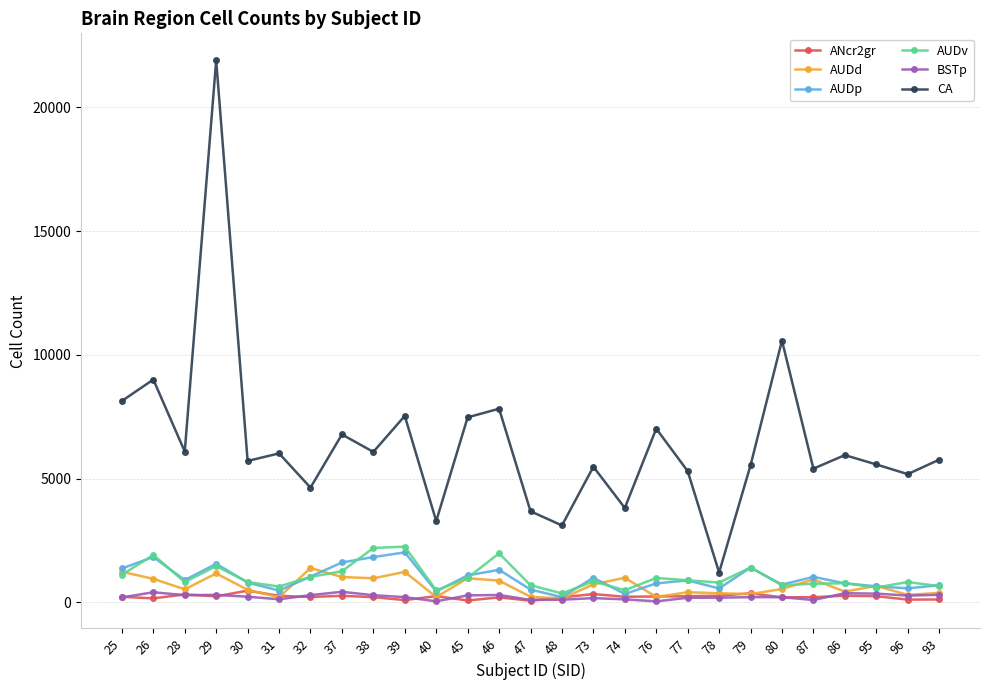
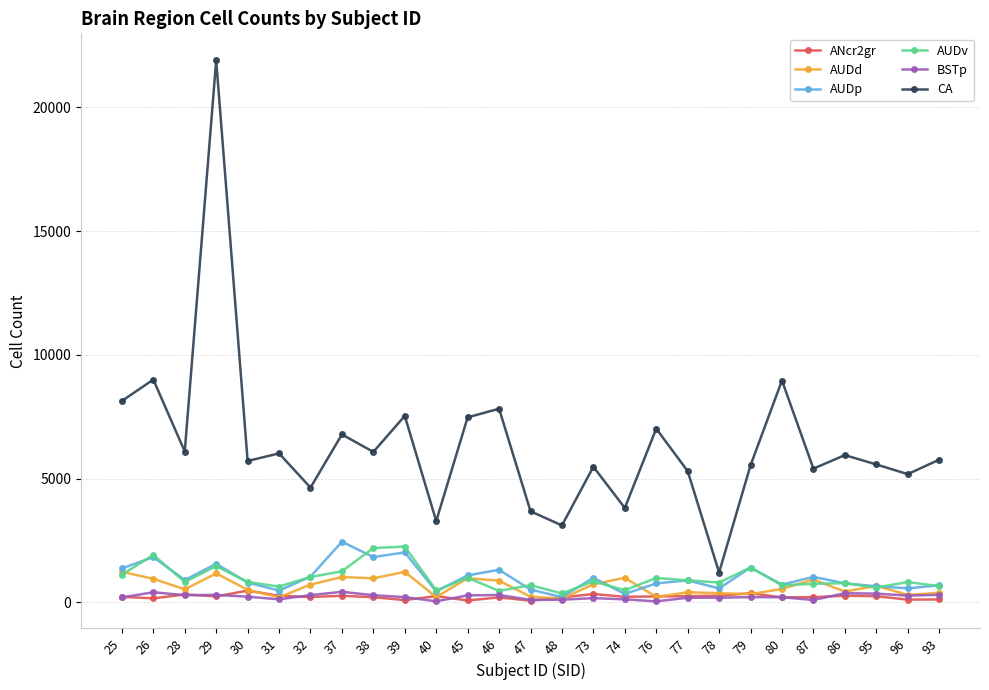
  {
    "ANcr2gr": {
      "26": 200,
      "37": 300,
      "39": 100,
      "45": 100,
      "73": 300,
      "74": 200,
      "87": 200,
      "95": 200,
      "96": 100,
      "93": 100
    },
    "AUDd": {
      "25": 1200,
      "26": 900,
      "28": 500,
      "29": 1200,
-     "32": 1400,
+     "32": 700,
      "37": 1000,
      "38": 1000,
      "39": 1200,
      "46": 900,
      "47": 200,
      "73": 700,
      "74": 1000,
      "77": 400,
      "80": 500,
      "87": 900
    },
    "AUDp": {
      "25": 1400,
      "31": 500,
-     "37": 1600,
+     "37": 2400,
      "38": 1800,
      "39": 2000,
      "46": 1300,
      "47": 500,
      "73": 1000,
      "74": 300,
      "76": 800,
      "78": 600,
      "87": 1000,
      "96": 600
    },
    "AUDv": {
      "25": 1100,
      "31": 600,
      "37": 1300,
      "38": 2200,
      "39": 2200,
-     "46": 2000,
+     "46": 500,
      "47": 700,
      "48": 400,
      "73": 800,
      "74": 500,
      "76": 1000,
      "78": 800,
      "87": 700,
      "96": 800
    },
    "BSTp": {
      "26": 400,
      "30": 200,
      "37": 400,
      "39": 200,
      "40": 0,
      "45": 300,
      "73": 200,
      "74": 100,
      "76": 0,
      "79": 200,
      "87": 100,
      "95": 300
    },
    "CA": {
      "25": 8100,
      "26": 9000,
      "28": 6100,
      "29": 21900,
      "30": 5700,
      "31": 6000,
      "32": 4600,
      "37": 6800,
      "38": 6100,
      "39": 7500,
      "40": 3300,
      "45": 7500,
      "46": 7800,
      "47": 3700,
      "48": 3100,
      "73": 5500,
      "74": 3800,
      "76": 7000,
      "77": 5300,
      "78": 1200,
      "79": 5500,
-     "80": 10600,
+     "80": 9000,
      "87": 5400,
      "86": 5900,
      "95": 5600,
      "96": 5200,
      "93": 5800
    }
  }
